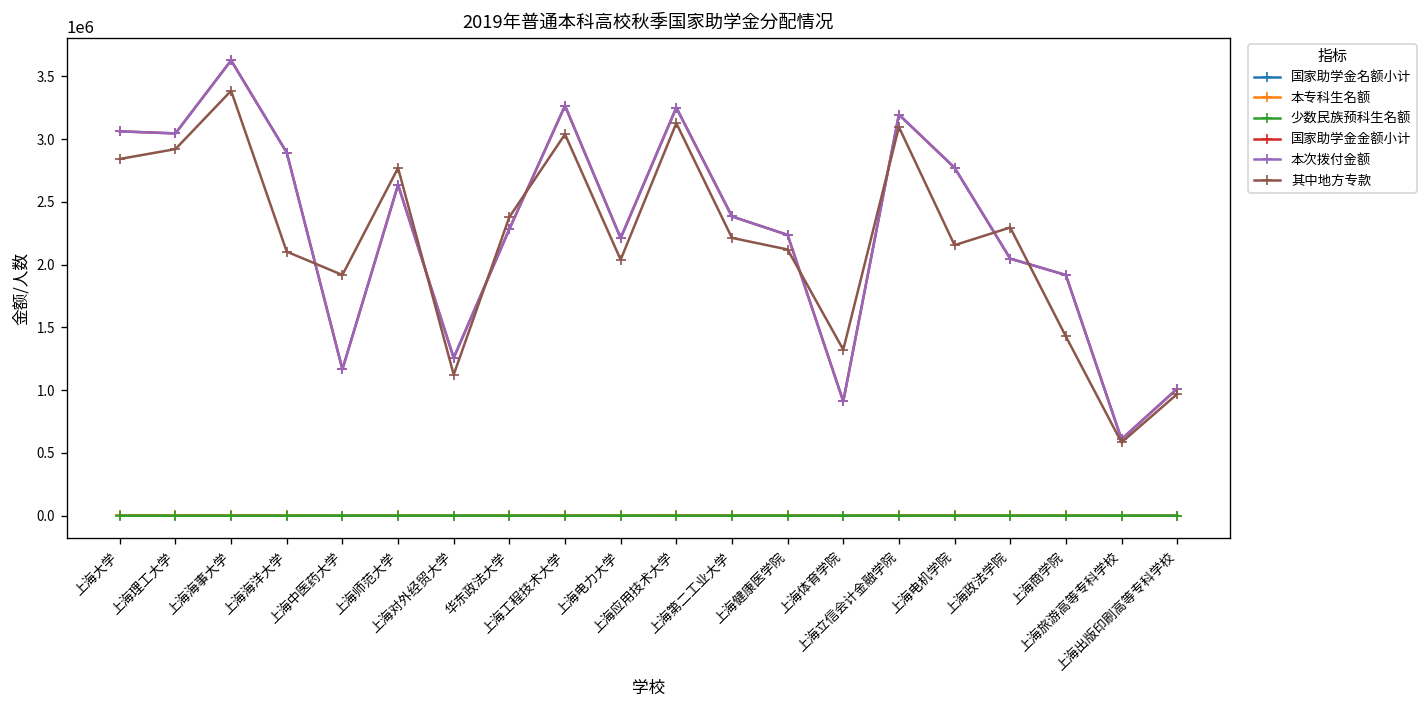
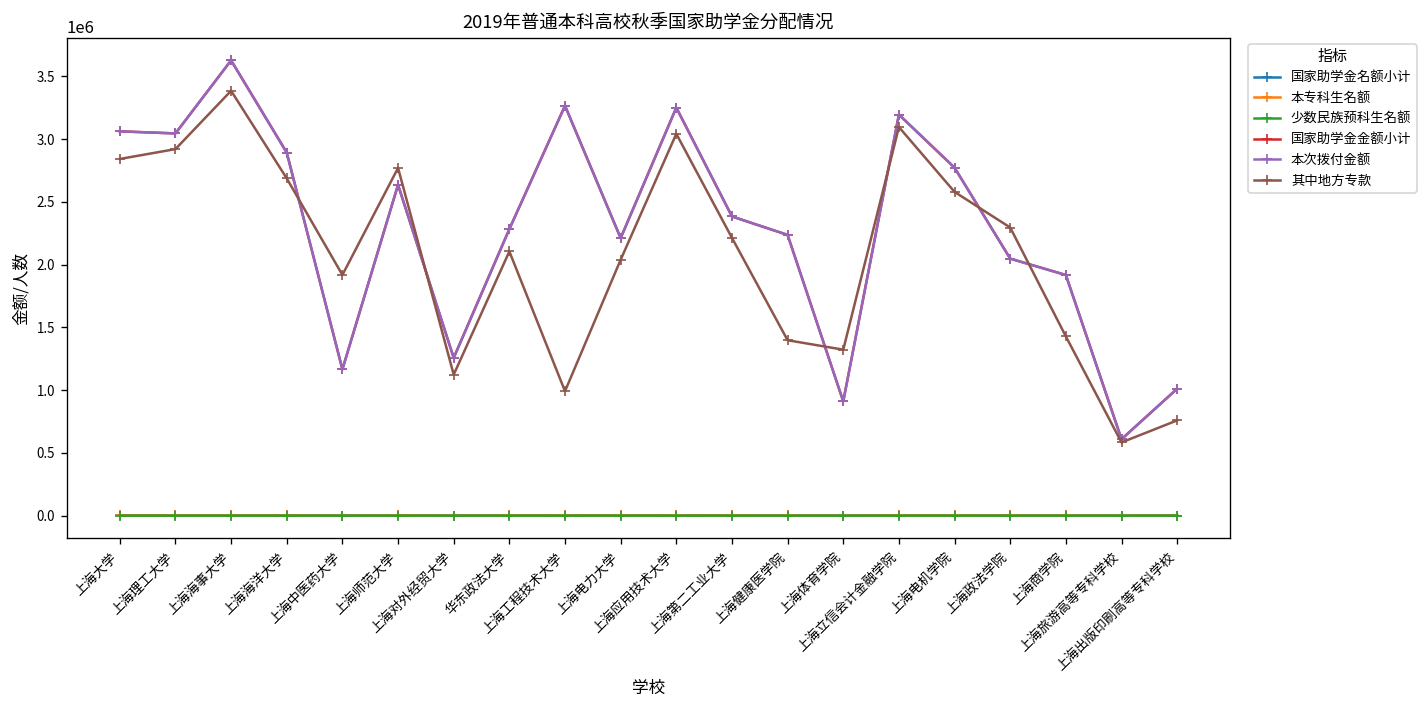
  {
    "少数民族预科生名额": {
      "上海大学": 0,
      "上海理工大学": 0,
      "上海海事大学": 0,
      "上海海洋大学": 0,
      "上海中医药大学": 0,
      "上海师范大学": 0,
      "上海对外经贸大学": 0,
      "华东政法大学": 0,
      "上海工程技术大学": 0,
      "上海电力大学": 0,
      "上海应用技术大学": 0,
      "上海第二工业大学": 0,
      "上海健康医学院": 0,
      "上海体育学院": 0,
      "上海立信会计金融学院": 0,
      "上海电机学院": 0,
      "上海政法学院": 0,
      "上海商学院": 0,
      "上海旅游高等专科学校": 0,
      "上海出版印刷高等专科学校": 0
    },
    "本次拨付金额": {
      "上海大学": 3060000,
      "上海理工大学": 3050000,
      "上海海事大学": 3630000,
      "上海海洋大学": 2890000,
      "上海中医药大学": 1170000,
      "上海师范大学": 2640000,
      "上海对外经贸大学": 1260000,
      "华东政法大学": 2280000,
      "上海工程技术大学": 3270000,
      "上海电力大学": 2210000,
      "上海应用技术大学": 3250000,
      "上海第二工业大学": 2380000,
      "上海健康医学院": 2240000,
      "上海体育学院": 910000,
      "上海立信会计金融学院": 3200000,
      "上海电机学院": 2770000,
      "上海政法学院": 2050000,
      "上海商学院": 1920000,
      "上海旅游高等专科学校": 610000,
      "上海出版印刷高等专科学校": 1010000
    },
    "其中地方专款": {
      "上海大学": 2840000,
      "上海理工大学": 2920000,
      "上海海事大学": 3380000,
-     "上海海洋大学": 2100000,
+     "上海海洋大学": 2690000,
      "上海中医药大学": 1920000,
      "上海师范大学": 2770000,
      "上海对外经贸大学": 1120000,
-     "华东政法大学": 2380000,
-     "上海工程技术大学": 3040000,
+     "华东政法大学": 2100000,
+     "上海工程技术大学": 990000,
      "上海电力大学": 2040000,
-     "上海应用技术大学": 3130000,
+     "上海应用技术大学": 3040000,
      "上海第二工业大学": 2210000,
-     "上海健康医学院": 2120000,
+     "上海健康医学院": 1400000,
      "上海体育学院": 1320000,
      "上海立信会计金融学院": 3100000,
-     "上海电机学院": 2150000,
+     "上海电机学院": 2580000,
      "上海政法学院": 2300000,
      "上海商学院": 1430000,
      "上海旅游高等专科学校": 580000,
-     "上海出版印刷高等专科学校": 970000
+     "上海出版印刷高等专科学校": 760000
    }
  }
